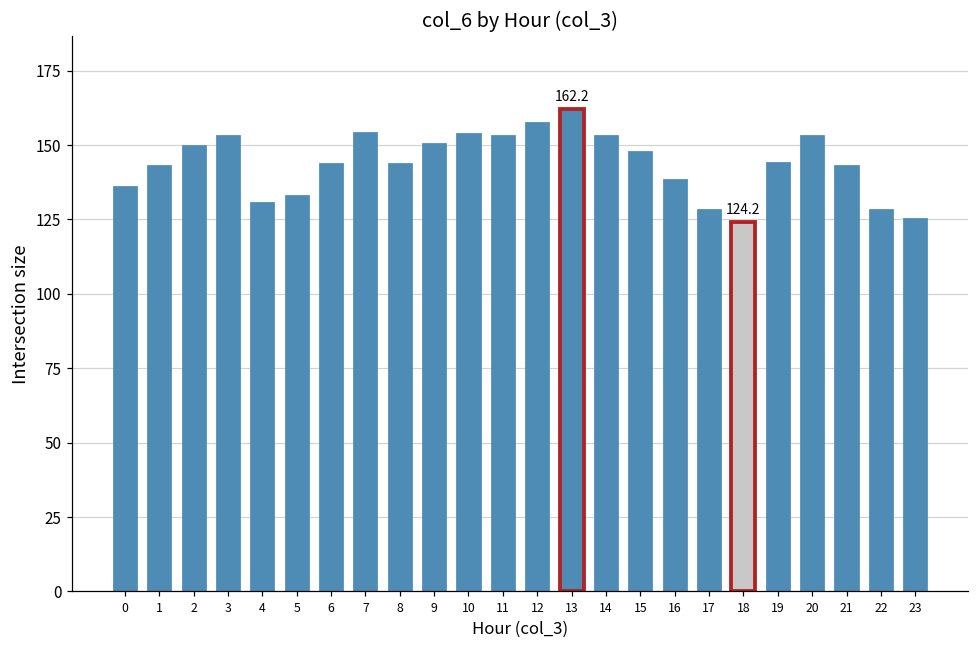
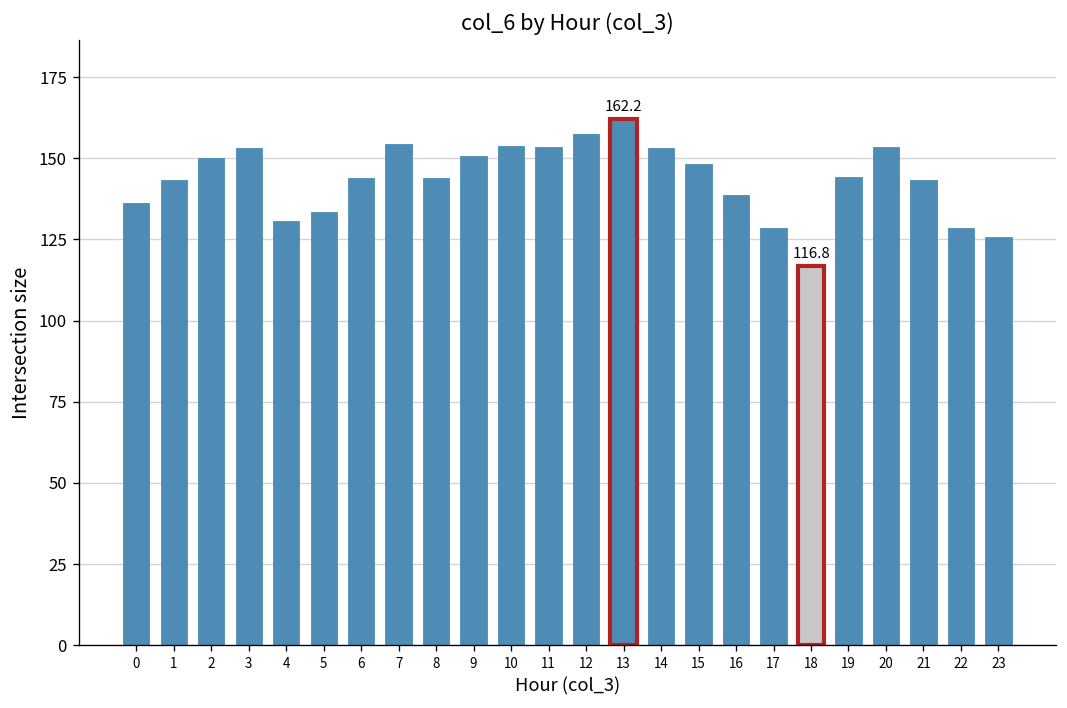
  {
    "13": 162.2,
-   "18": 124.2
+   "18": 116.8
  }
